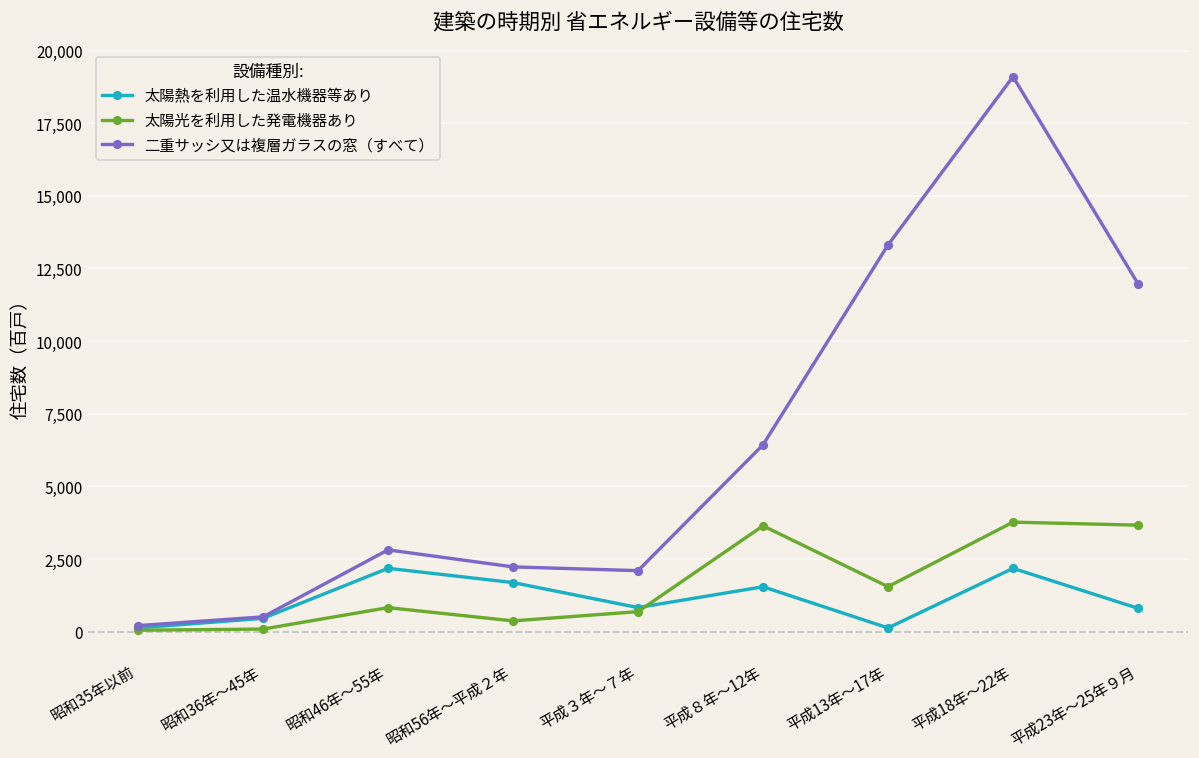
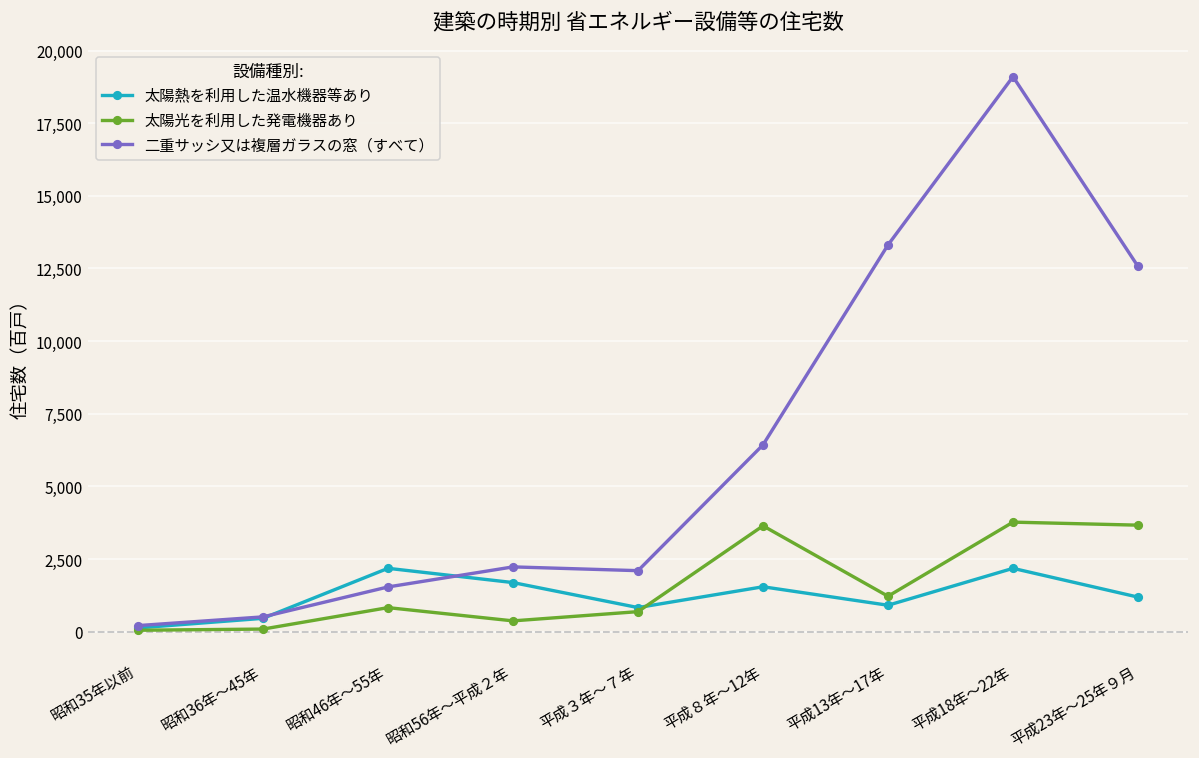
  {
    "太陽熱を利用した温水機器等あり": {
      "昭和46年～55年": "2,200",
      "昭和56年～平成２年": "1,700",
      "平成３年～７年": "800",
      "平成８年～12年": "1,500",
-     "平成13年～17年": "100",
+     "平成13年～17年": "900",
      "平成18年～22年": "2,200",
-     "平成23年～25年９月": "800"
+     "平成23年～25年９月": "1,200"
    },
    "太陽光を利用した発電機器あり": {
      "昭和36年～45年": "100",
      "昭和46年～55年": "800",
      "昭和56年～平成２年": "400",
      "平成３年～７年": "700",
      "平成８年～12年": "3,600",
-     "平成13年～17年": "1,600",
+     "平成13年～17年": "1,200",
      "平成18年～22年": "3,800",
      "平成23年～25年９月": "3,700"
    },
    "二重サッシ又は複層ガラスの窓（すべて）": {
-     "昭和46年～55年": "2,800",
+     "昭和46年～55年": "1,500",
      "昭和56年～平成２年": "2,200",
      "平成３年～７年": "2,100",
      "平成８年～12年": "6,400",
      "平成13年～17年": "13,300",
      "平成18年～22年": "19,100",
-     "平成23年～25年９月": "12,000"
+     "平成23年～25年９月": "12,600"
    }
  }
